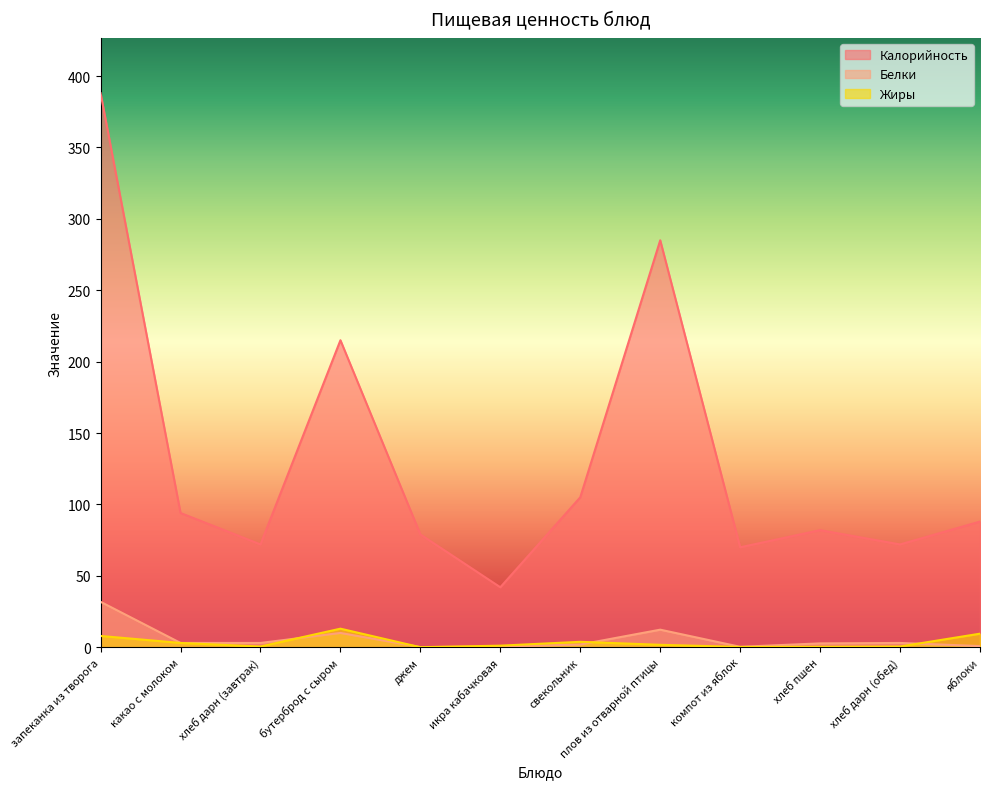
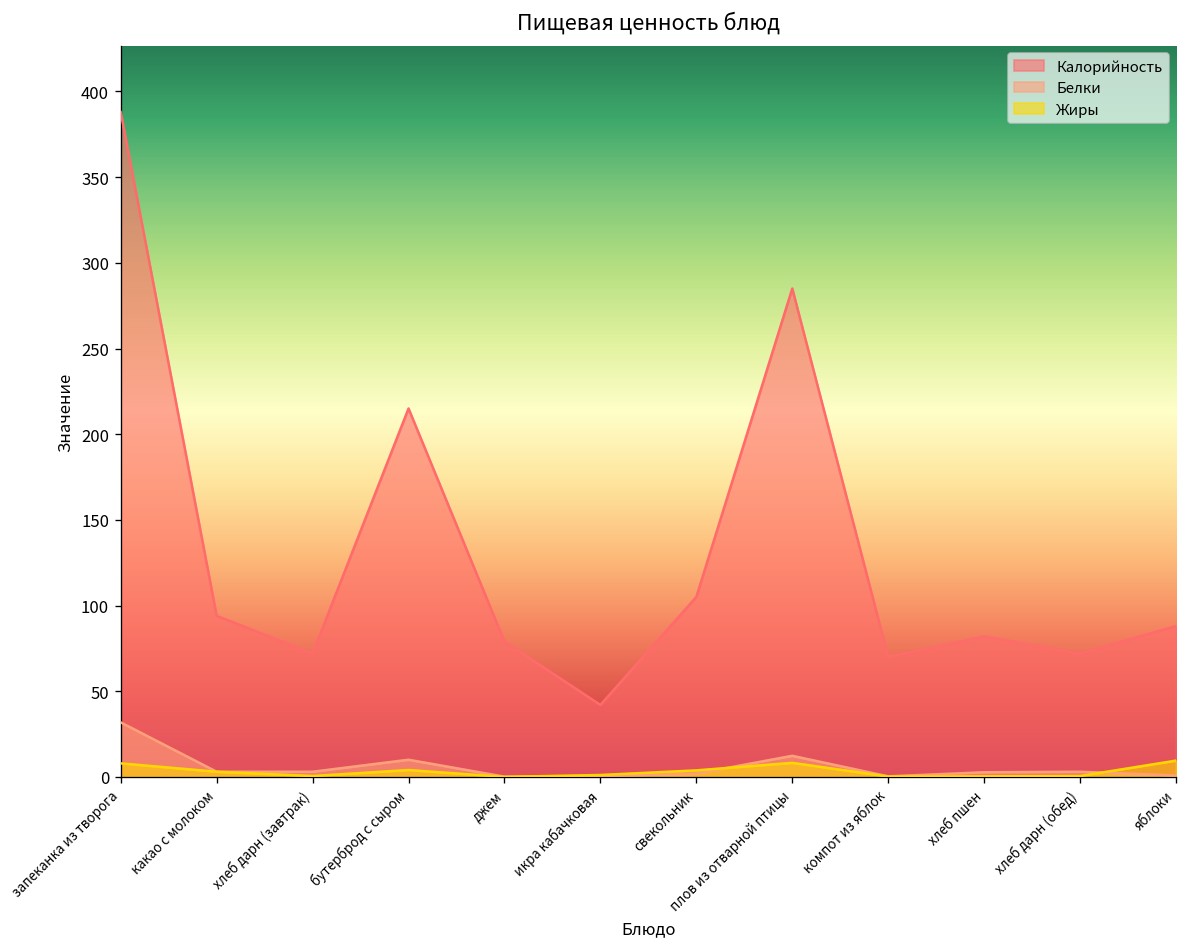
  {
    "Жиры": {
      "запеканка из творога": 8,
      "хлеб дарн (завтрак)": 1,
-     "бутерброд с сыром": 13,
+     "бутерброд с сыром": 4,
      "свекольник": 4,
-     "плов из отварной птицы": 2,
+     "плов из отварной птицы": 8,
      "хлеб пшен": 0,
      "хлеб дарн (обед)": 1,
      "яблоки": 10
    }
  }
